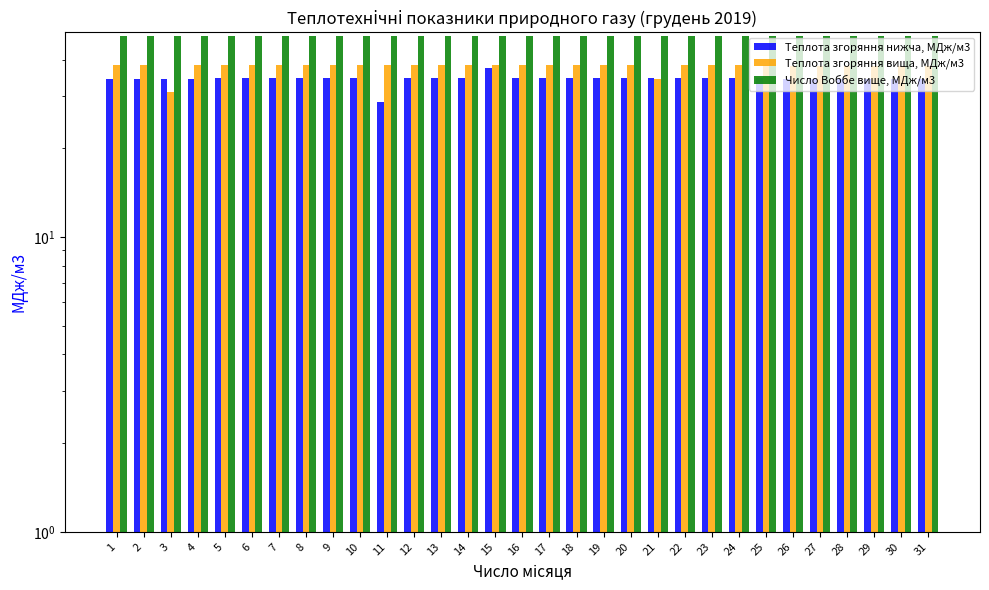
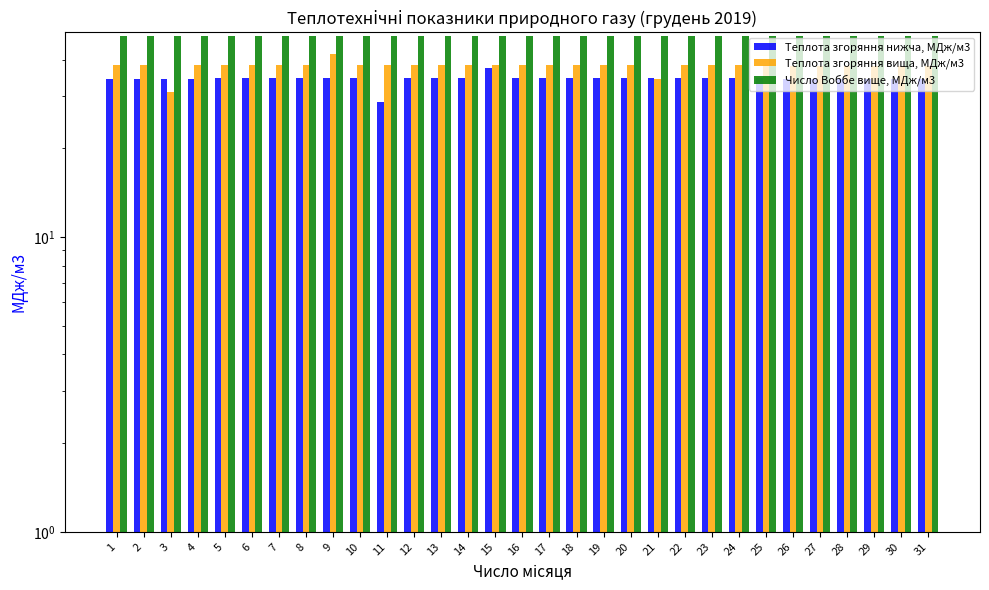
  {
    "Теплота згоряння нижча, МДж/м3": {
      "1": 34,
      "2": 34,
      "3": 34,
      "4": 34,
      "5": 35,
      "6": 35,
      "7": 35,
      "8": 35,
      "9": 35,
      "10": 35,
      "11": 29,
      "12": 35,
      "13": 35,
      "14": 35,
      "15": 38,
      "16": 35,
      "17": 34,
      "18": 34,
      "19": 34,
      "20": 34,
      "21": 34,
      "22": 34,
      "23": 34,
      "24": 34
    },
    "Теплота згоряння вища, МДж/м3": {
      "1": 38,
      "2": 38,
      "3": 31,
      "4": 38,
      "5": 38,
      "6": 38,
      "7": 38,
      "8": 38,
-     "9": 38,
+     "9": 42,
      "10": 38,
      "11": 38,
      "12": 38,
      "13": 38,
      "14": 38,
      "15": 38,
      "16": 38,
      "17": 38,
      "18": 38,
      "19": 38,
      "20": 38,
      "21": 34,
      "22": 38,
      "23": 38,
      "24": 38
    },
    "Число Воббе вище, МДж/м3": {
      "1": 48,
      "2": 48,
      "3": 48,
      "4": 48,
      "5": 48,
      "6": 48,
      "7": 48,
      "8": 48,
      "9": 48,
      "10": 48,
      "11": 48,
      "12": 48,
      "13": 48,
      "14": 48,
      "15": 48,
      "16": 48,
      "17": 48,
      "18": 48,
      "19": 48,
      "20": 48,
      "21": 48,
      "22": 48,
      "23": 48,
      "24": 48,
      "25": 48,
      "26": 48,
      "27": 48,
      "28": 48,
      "29": 48,
      "30": 48,
      "31": 48
    }
  }
